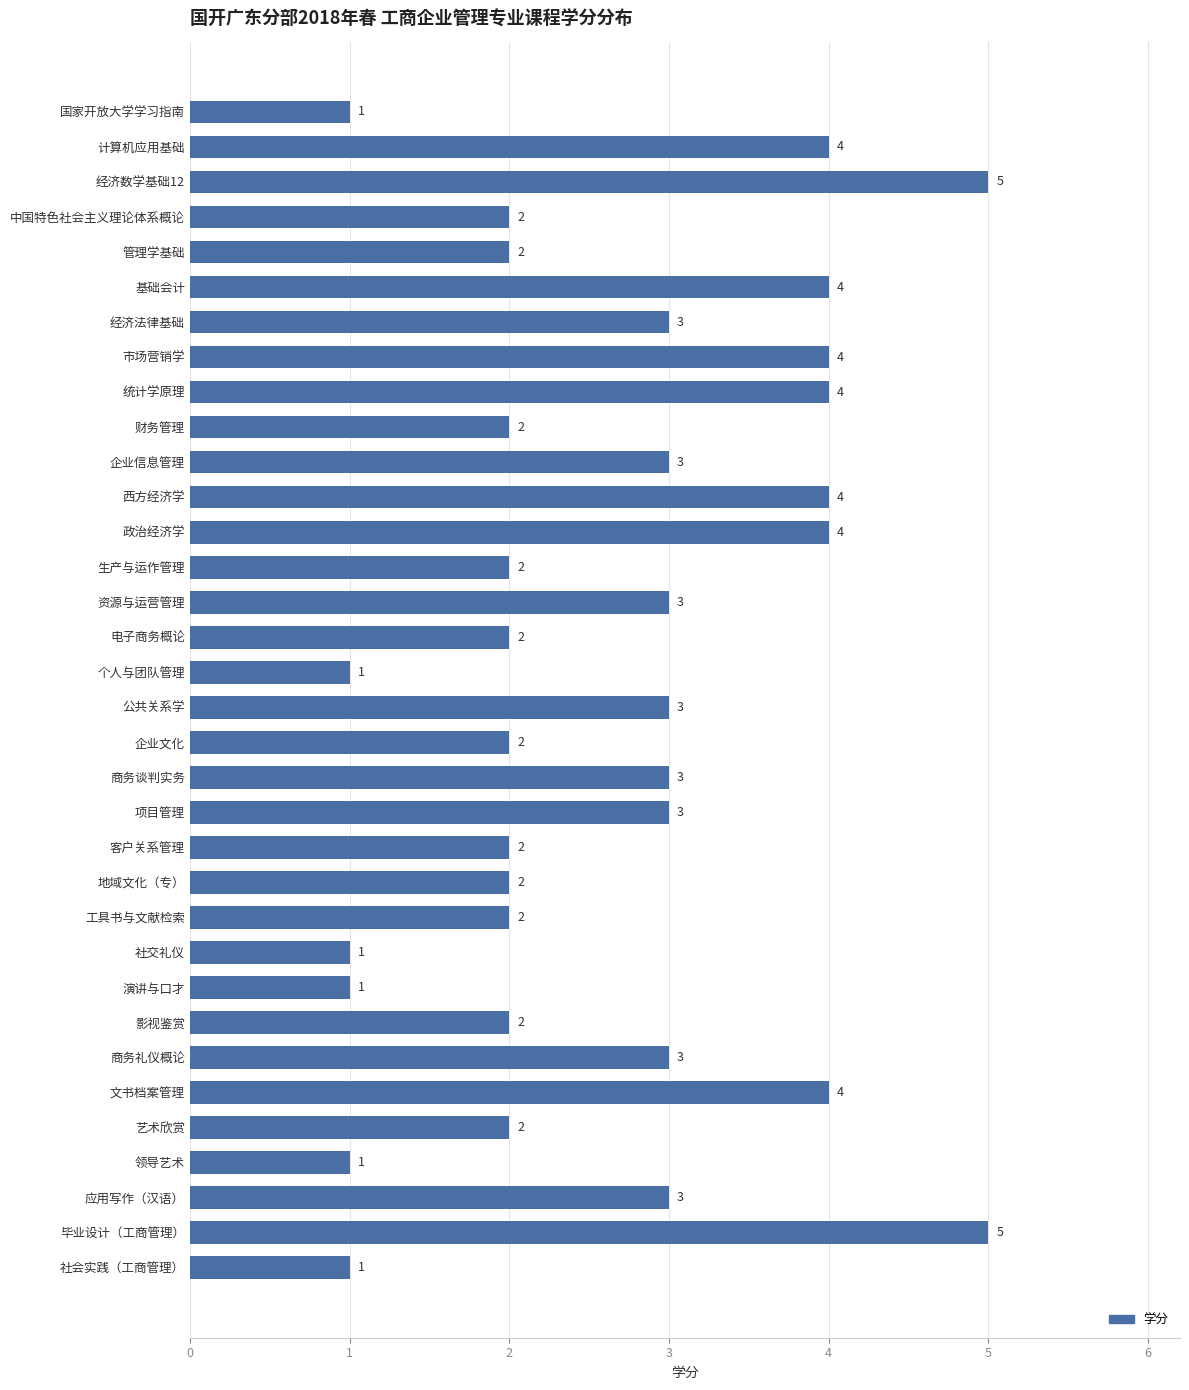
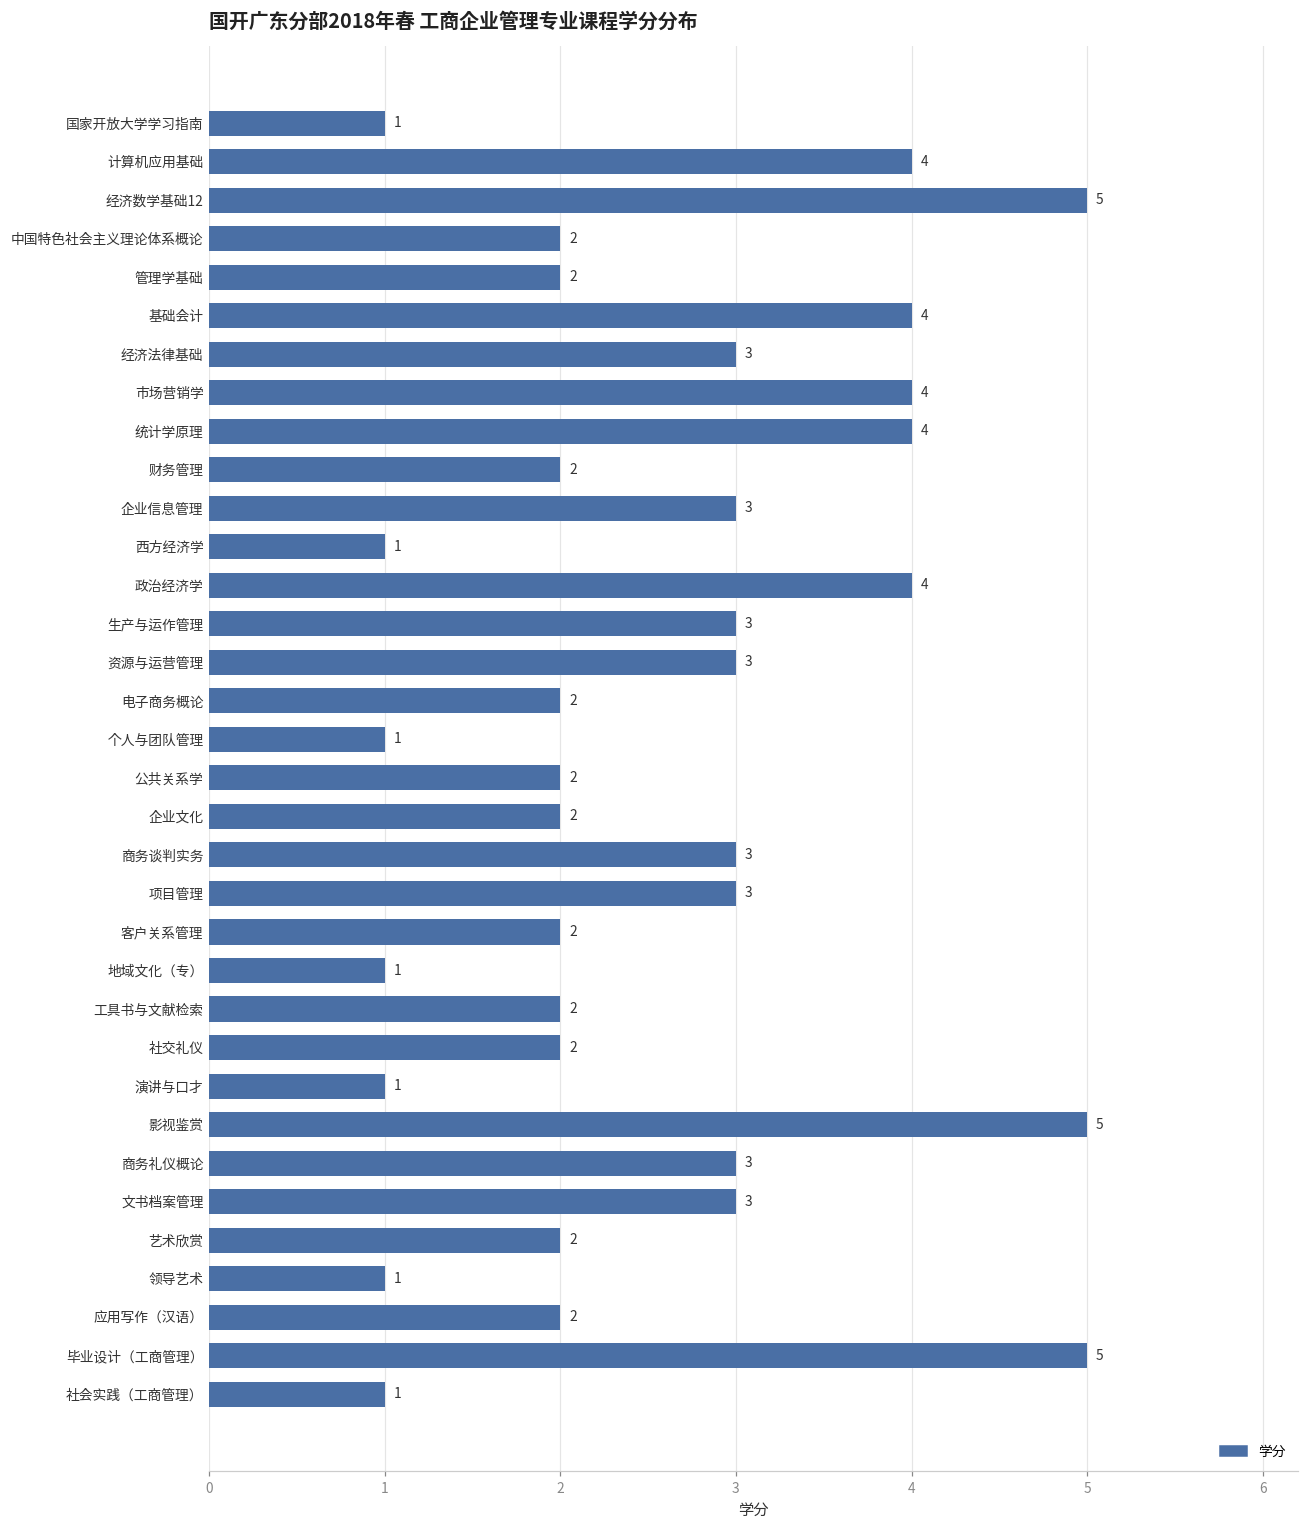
  {
    "国家开放大学学习指南": 1,
    "计算机应用基础": 4,
    "经济数学基础12": 5,
    "中国特色社会主义理论体系概论": 2,
    "管理学基础": 2,
    "基础会计": 4,
    "经济法律基础": 3,
    "市场营销学": 4,
    "统计学原理": 4,
    "财务管理": 2,
    "企业信息管理": 3,
-   "西方经济学": 4,
+   "西方经济学": 1,
    "政治经济学": 4,
-   "生产与运作管理": 2,
+   "生产与运作管理": 3,
    "资源与运营管理": 3,
    "电子商务概论": 2,
    "个人与团队管理": 1,
-   "公共关系学": 3,
+   "公共关系学": 2,
    "企业文化": 2,
    "商务谈判实务": 3,
    "项目管理": 3,
    "客户关系管理": 2,
-   "地域文化（专）": 2,
+   "地域文化（专）": 1,
    "工具书与文献检索": 2,
-   "社交礼仪": 1,
+   "社交礼仪": 2,
    "演讲与口才": 1,
-   "影视鉴赏": 2,
+   "影视鉴赏": 5,
    "商务礼仪概论": 3,
-   "文书档案管理": 4,
+   "文书档案管理": 3,
    "艺术欣赏": 2,
    "领导艺术": 1,
-   "应用写作（汉语）": 3,
+   "应用写作（汉语）": 2,
    "毕业设计（工商管理）": 5,
    "社会实践（工商管理）": 1
  }
